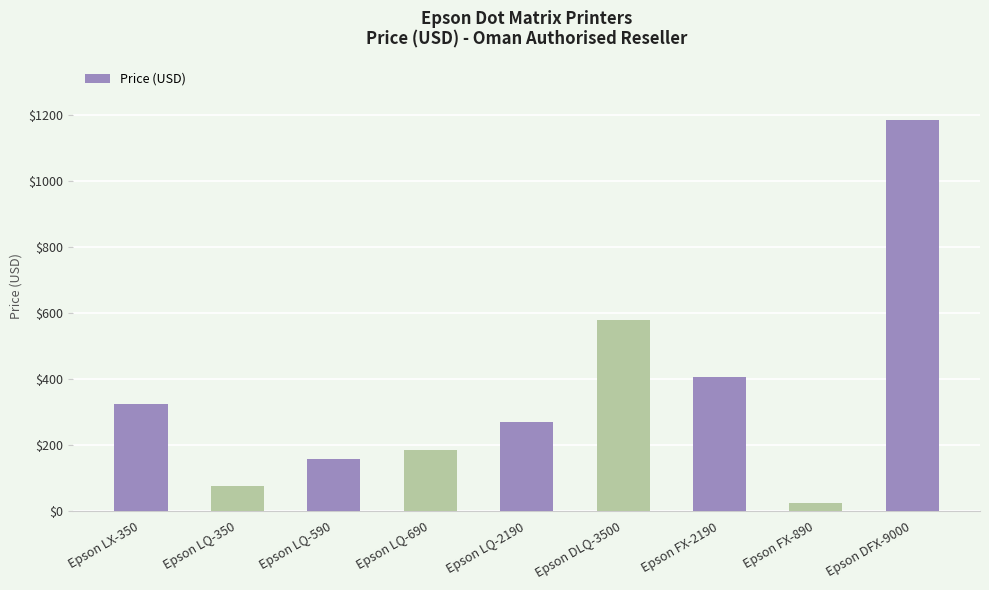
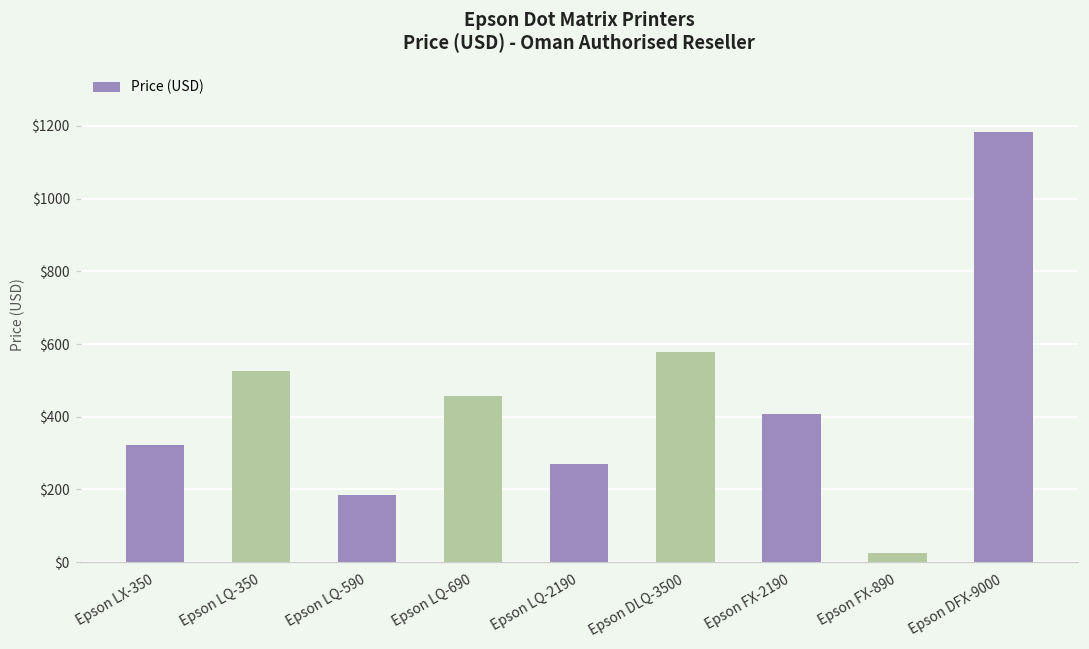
  {
    "Epson LX-350": "$320",
-   "Epson LQ-350": "$80",
-   "Epson LQ-590": "$160",
-   "Epson LQ-690": "$190",
+   "Epson LQ-350": "$530",
+   "Epson LQ-590": "$190",
+   "Epson LQ-690": "$460",
    "Epson LQ-2190": "$270",
    "Epson DLQ-3500": "$580",
    "Epson FX-2190": "$410",
    "Epson FX-890": "$20",
    "Epson DFX-9000": "$1180"
  }
